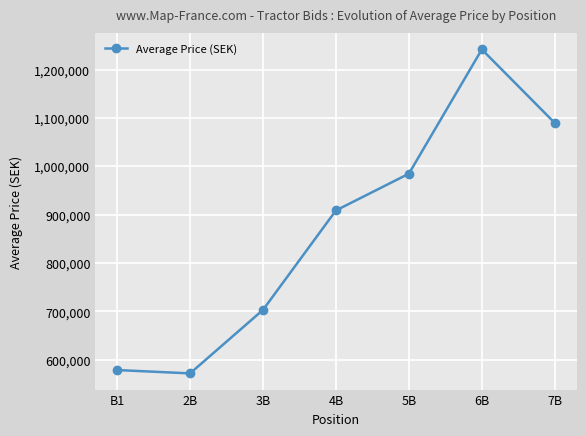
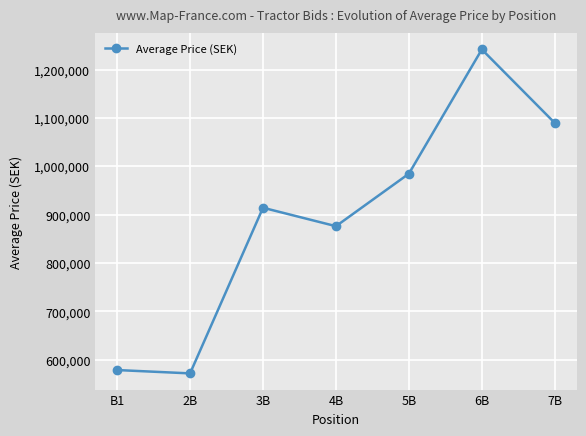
  {
    "B1": "580,000",
    "2B": "570,000",
-   "3B": "700,000",
-   "4B": "910,000",
+   "3B": "910,000",
+   "4B": "880,000",
    "5B": "990,000",
    "6B": "1,240,000",
    "7B": "1,090,000"
  }
